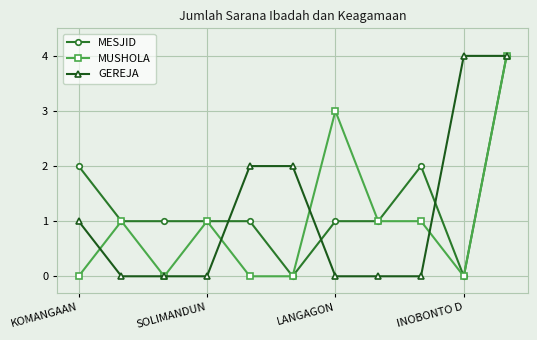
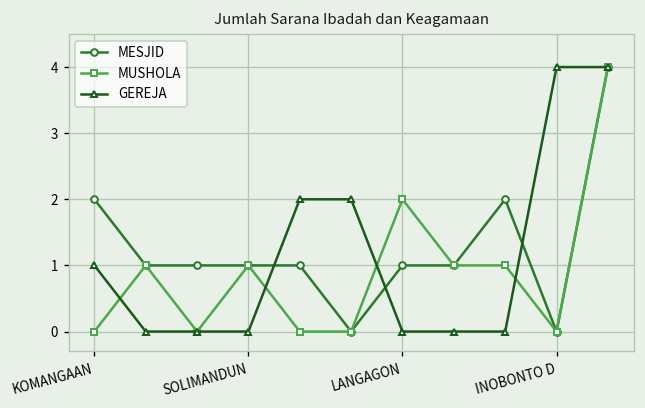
  {
    "MUSHOLA": {
      "KOMANGAAN": 0,
-     "LANGAGON": 3
+     "LANGAGON": 2
    }
  }
